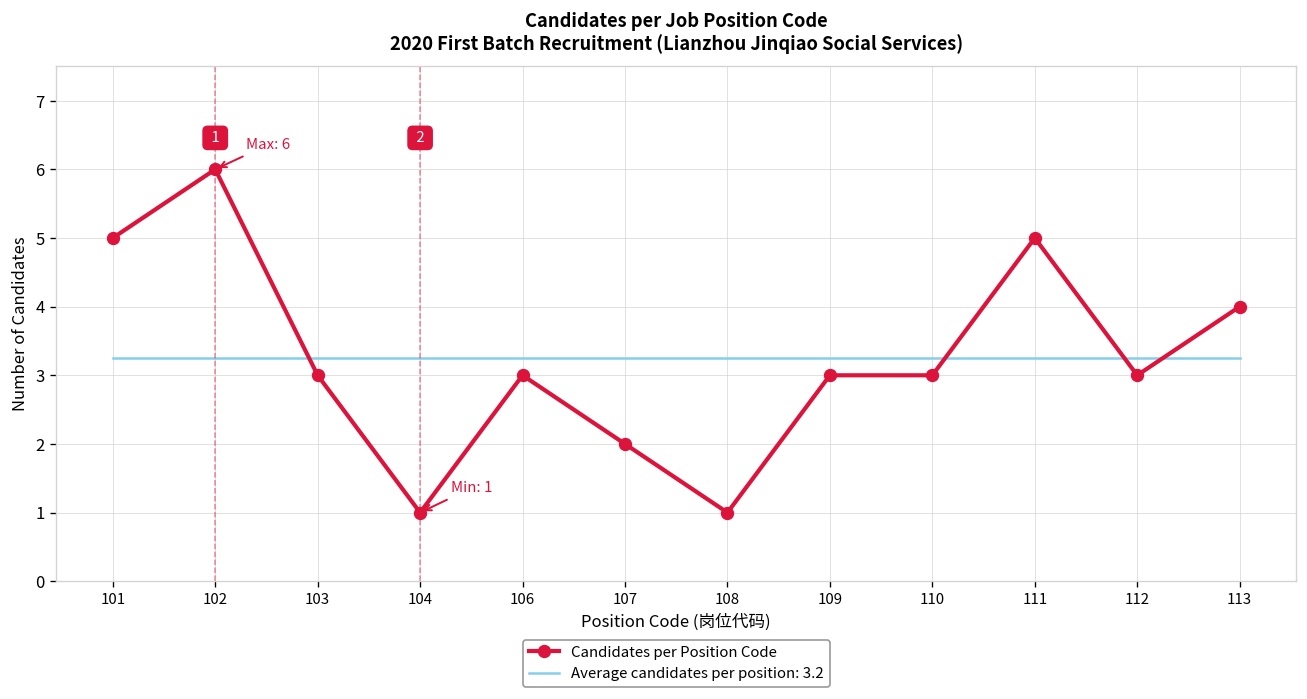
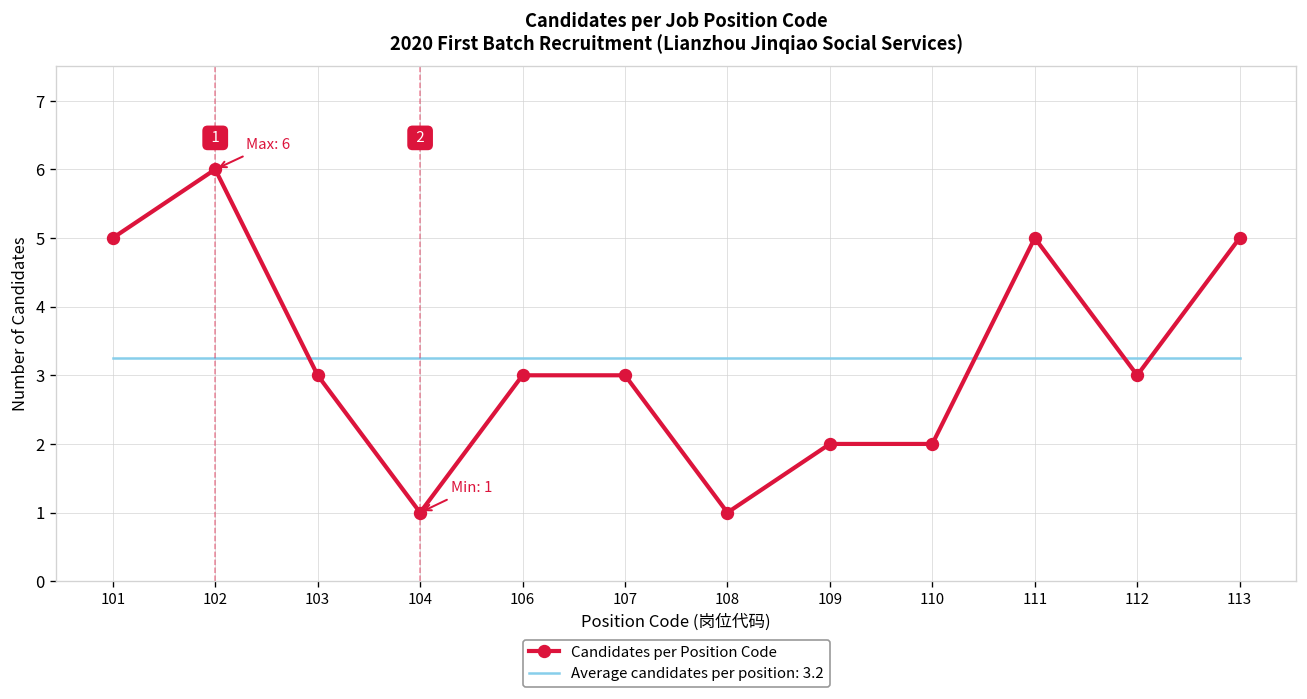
  {
    "Candidates per Position Code": {
      "101": 5,
      "103": 3,
      "106": 3,
-     "107": 2,
+     "107": 3,
      "108": 1,
-     "109": 3,
-     "110": 3,
+     "109": 2,
+     "110": 2,
      "111": 5,
      "112": 3,
-     "113": 4
+     "113": 5
    },
    "Average candidates per position: 3.2": {
      "101": 3.3,
      "102": 3.3,
      "103": 3.3,
      "104": 3.3,
      "106": 3.3,
      "107": 3.3,
      "108": 3.3,
      "109": 3.3,
      "110": 3.3,
      "111": 3.3,
      "112": 3.3,
      "113": 3.3
    }
  }
